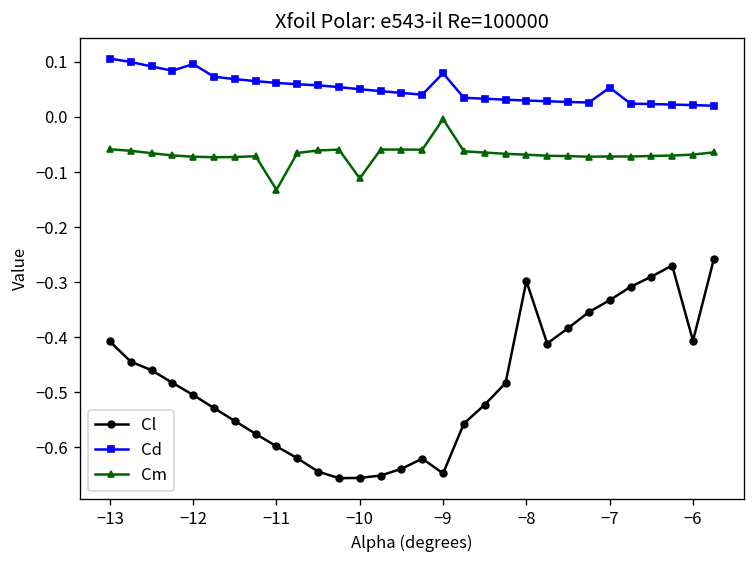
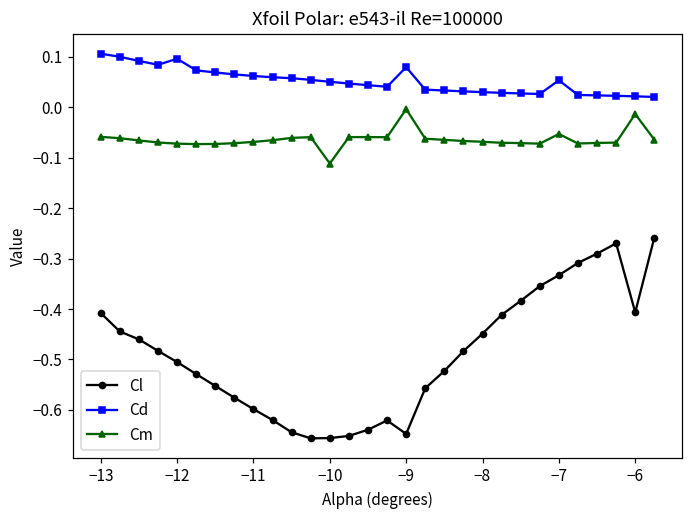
  {
    "Cl": {
      "−13": -0.41,
      "−12": -0.51,
      "−11": -0.60,
      "−10": -0.66,
      "−9": -0.65,
-     "−8": -0.30,
+     "−8": -0.45,
      "−7": -0.33,
      "−6": -0.41
    },
    "Cd": {
      "−13": 0.11,
      "−12": 0.10,
      "−11": 0.06,
      "−10": 0.05,
      "−9": 0.08,
      "−8": 0.03,
      "−7": 0.05,
      "−6": 0.02
    },
    "Cm": {
      "−13": -0.06,
      "−12": -0.07,
-     "−11": -0.13,
+     "−11": -0.07,
      "−10": -0.11,
      "−9": 0.00,
      "−8": -0.07,
-     "−7": -0.07,
-     "−6": -0.07
+     "−7": -0.05,
+     "−6": -0.01
    }
  }
